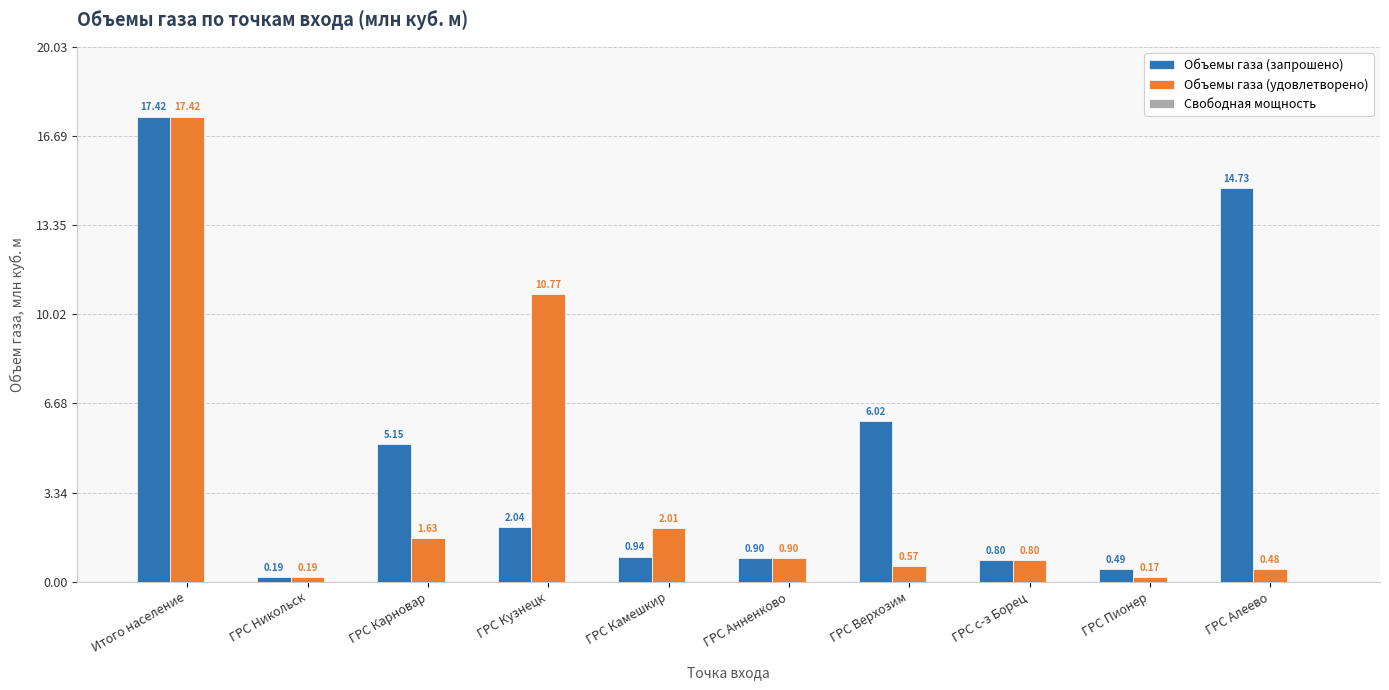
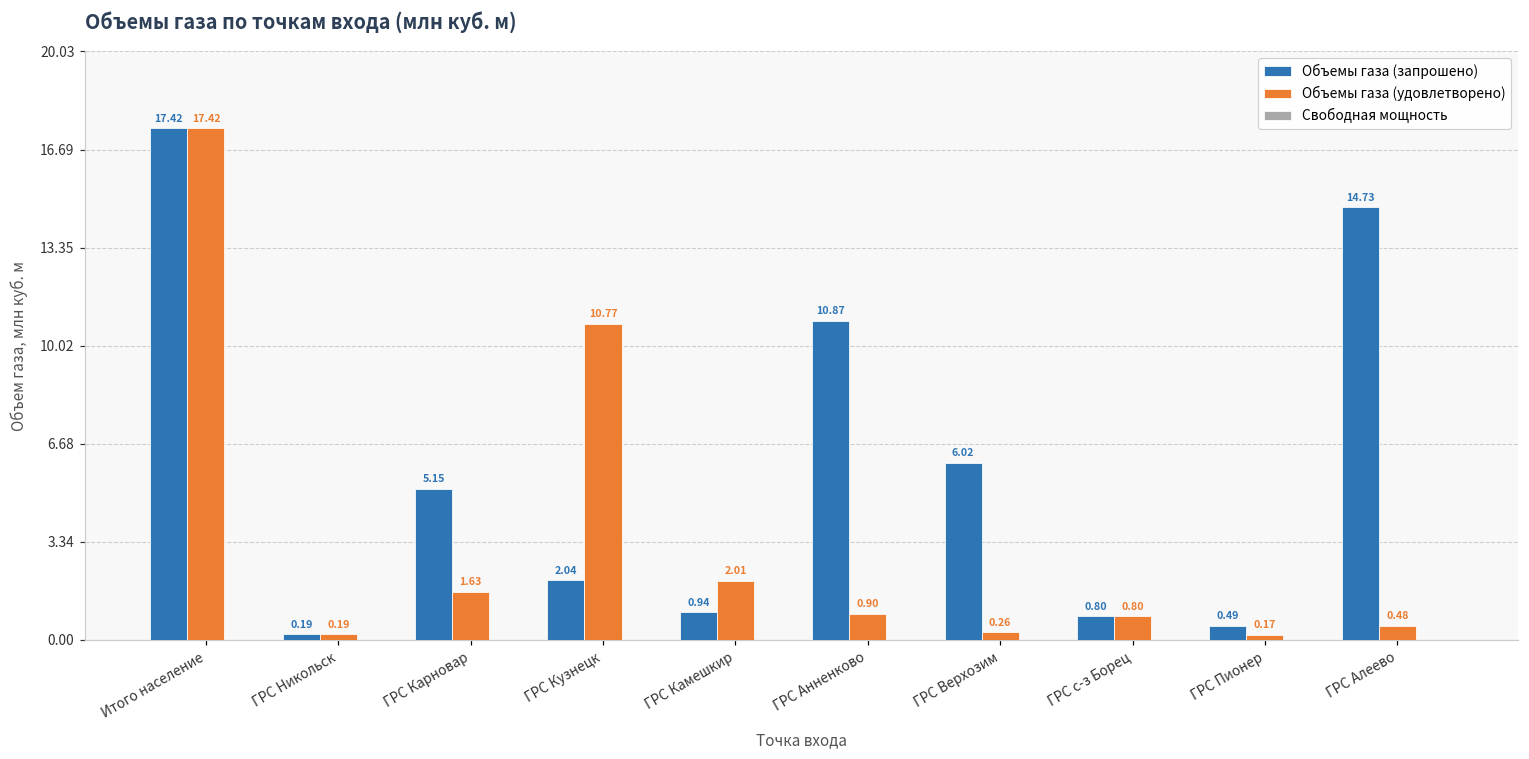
  {
    "Объемы газа (запрошено)": {
      "Итого население": 17.42,
      "ГРС Никольск": 0.19,
      "ГРС Карновар": 5.15,
      "ГРС Кузнецк": 2.04,
      "ГРС Камешкир": 0.94,
-     "ГРС Анненково": 0.90,
+     "ГРС Анненково": 10.87,
      "ГРС Верхозим": 6.02,
      "ГРС с-з Борец": 0.80,
      "ГРС Пионер": 0.49,
      "ГРС Алеево": 14.73
    },
    "Объемы газа (удовлетворено)": {
      "Итого население": 17.42,
      "ГРС Никольск": 0.19,
      "ГРС Карновар": 1.63,
      "ГРС Кузнецк": 10.77,
      "ГРС Камешкир": 2.01,
      "ГРС Анненково": 0.90,
-     "ГРС Верхозим": 0.57,
+     "ГРС Верхозим": 0.26,
      "ГРС с-з Борец": 0.80,
      "ГРС Пионер": 0.17,
      "ГРС Алеево": 0.48
    },
    "Свободная мощность": {
      "Итого население": 0.0,
      "ГРС Никольск": 0.0,
      "ГРС Карновар": 0.0,
      "ГРС Кузнецк": 0.0,
      "ГРС Камешкир": 0.0,
      "ГРС Анненково": 0.0,
      "ГРС Верхозим": 0.0,
      "ГРС с-з Борец": 0.0,
      "ГРС Пионер": 0.0,
      "ГРС Алеево": 0.0
    }
  }
